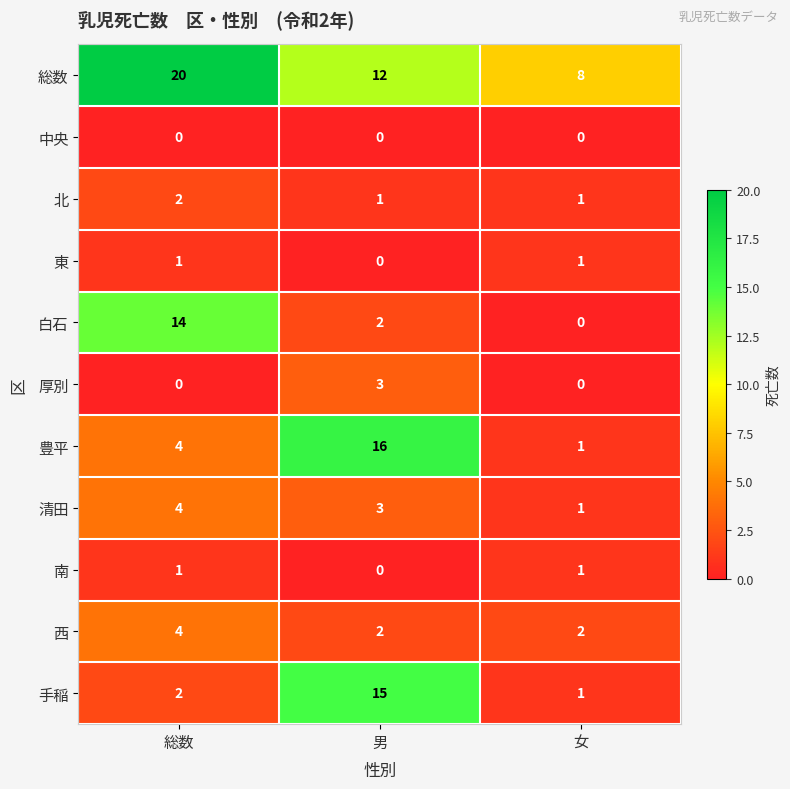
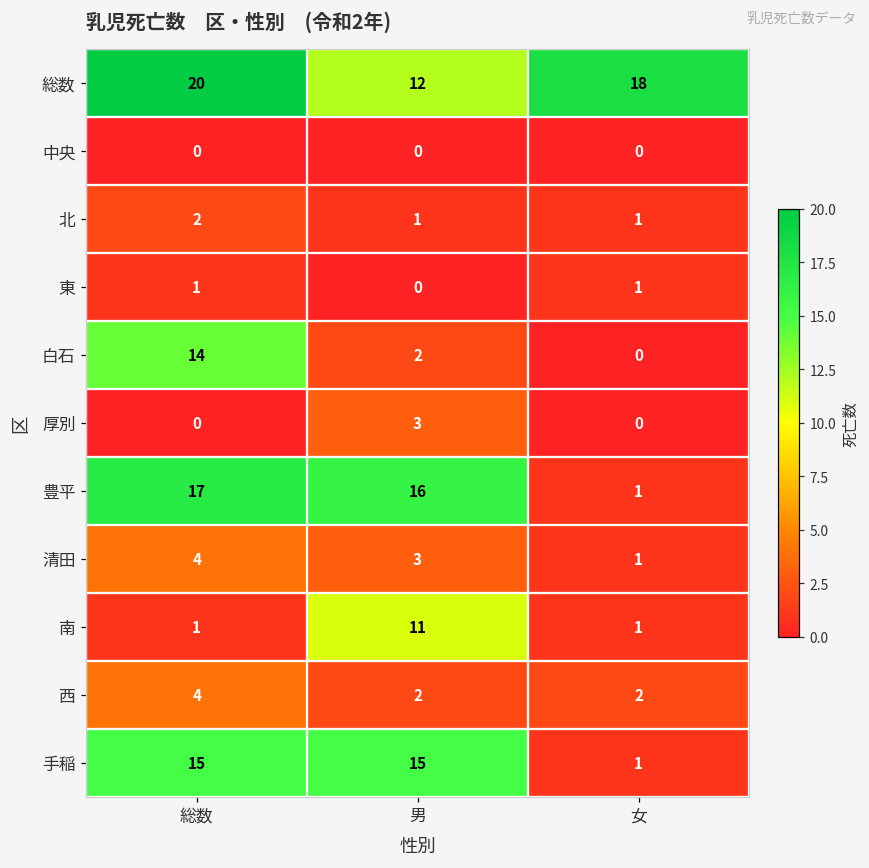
  {
    "総数": {
      "総数": 20,
      "男": 12,
-     "女": 8
+     "女": 18
    },
    "中央": {
      "総数": 0,
      "男": 0,
      "女": 0
    },
    "北": {
      "総数": 2,
      "男": 1,
      "女": 1
    },
    "東": {
      "総数": 1,
      "男": 0,
      "女": 1
    },
    "白石": {
      "総数": 14,
      "男": 2,
      "女": 0
    },
    "厚別": {
      "総数": 0,
      "男": 3,
      "女": 0
    },
    "豊平": {
-     "総数": 4,
+     "総数": 17,
      "男": 16,
      "女": 1
    },
    "清田": {
      "総数": 4,
      "男": 3,
      "女": 1
    },
    "南": {
      "総数": 1,
-     "男": 0,
+     "男": 11,
      "女": 1
    },
    "西": {
      "総数": 4,
      "男": 2,
      "女": 2
    },
    "手稲": {
-     "総数": 2,
+     "総数": 15,
      "男": 15,
      "女": 1
    }
  }
